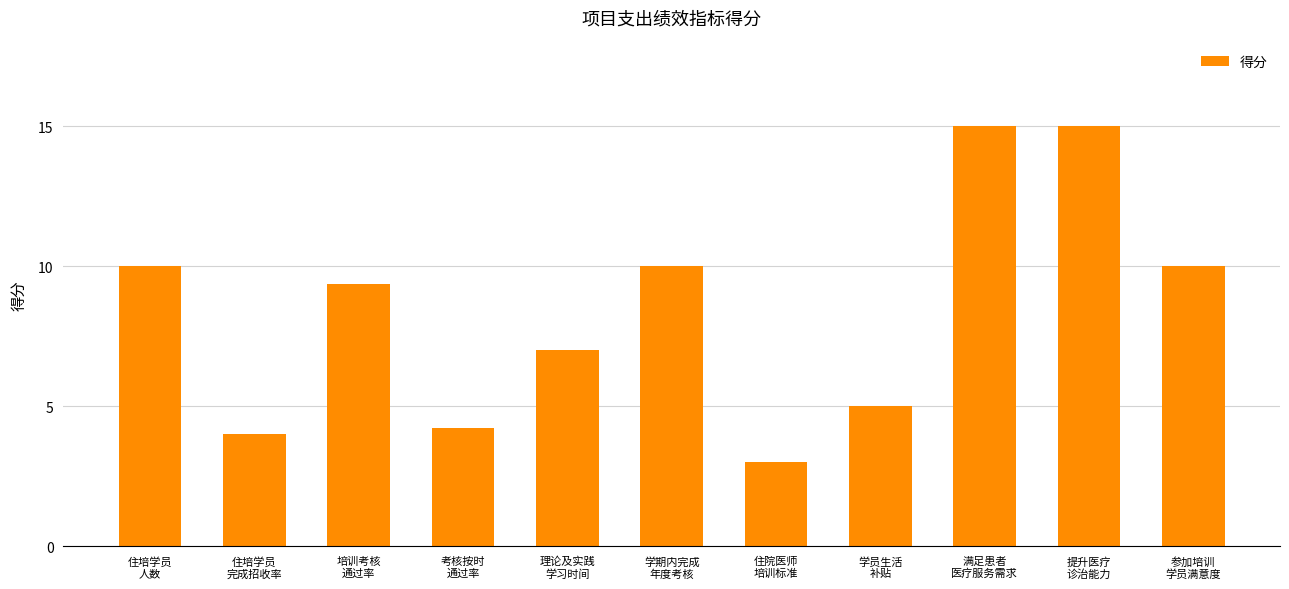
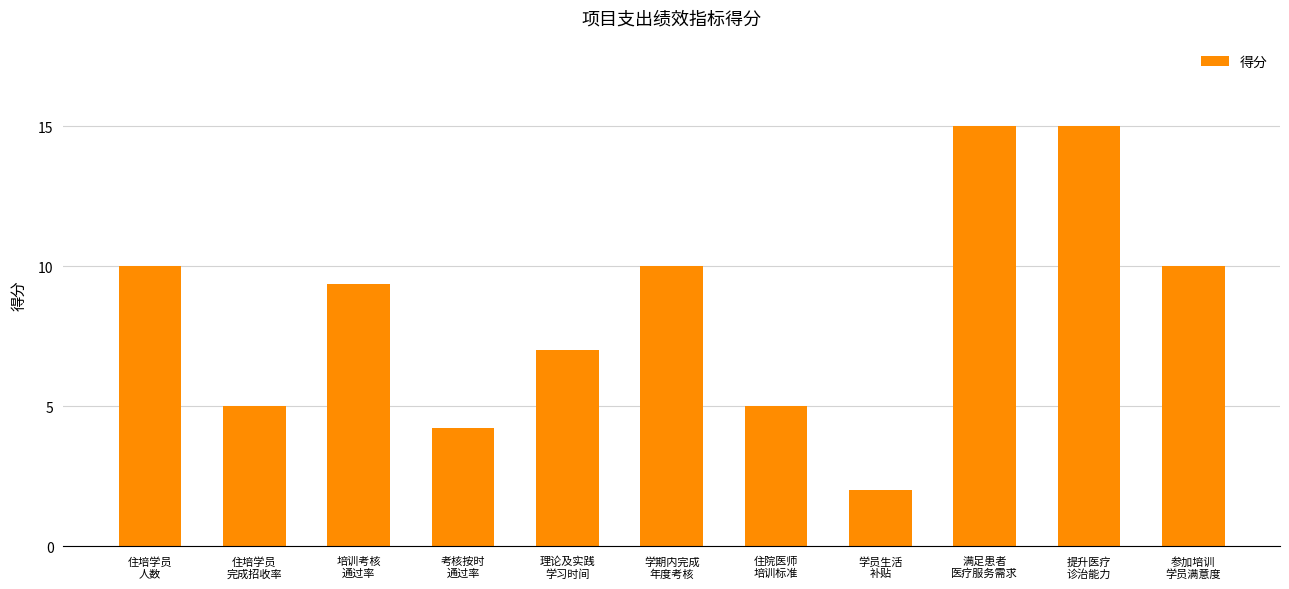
  {
    "住培学员 人数": 10,
-   "住培学员 完成招收率": 4,
+   "住培学员 完成招收率": 5,
    "培训考核 通过率": 9.4,
    "考核按时 通过率": 4.2,
    "理论及实践 学习时间": 7,
    "学期内完成 年度考核": 10,
-   "住院医师 培训标准": 3,
-   "学员生活 补贴": 5,
+   "住院医师 培训标准": 5,
+   "学员生活 补贴": 2,
    "满足患者 医疗服务需求": 15,
    "提升医疗 诊治能力": 15,
    "参加培训 学员满意度": 10
  }
